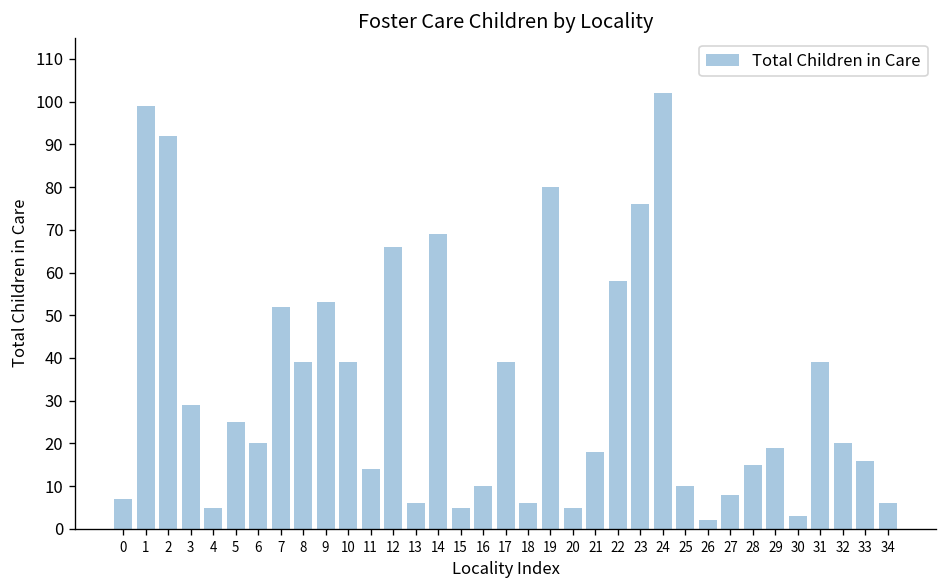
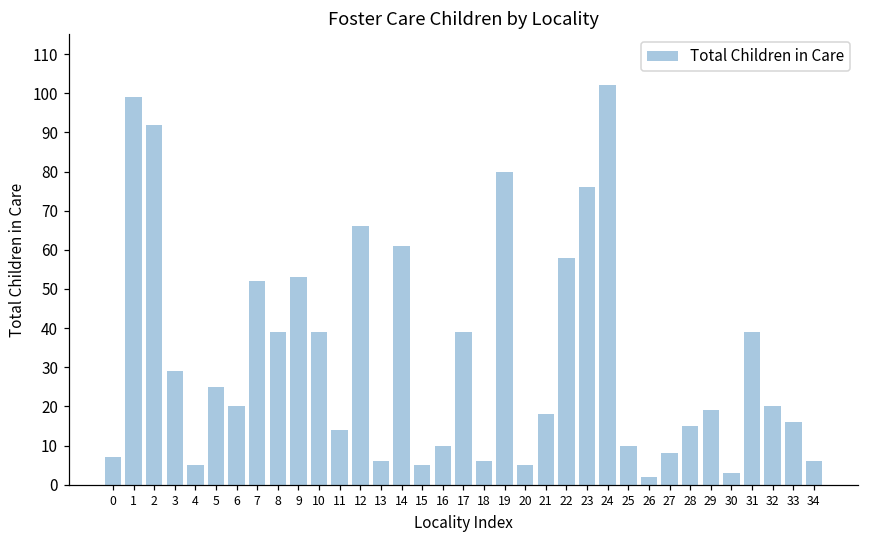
  {
    "0": 7,
    "1": 99,
    "2": 92,
    "3": 29,
    "4": 5,
    "5": 25,
    "6": 20,
    "7": 52,
    "8": 39,
    "9": 53,
    "10": 39,
    "11": 14,
    "12": 66,
    "13": 6,
-   "14": 69,
+   "14": 61,
    "15": 5,
    "16": 10,
    "17": 39,
    "18": 6,
    "19": 80,
    "20": 5,
    "21": 18,
    "22": 58,
    "23": 76,
    "24": 102,
    "25": 10,
    "26": 2,
    "27": 8,
    "28": 15,
    "29": 19,
    "30": 3,
    "31": 39,
    "32": 20,
    "33": 16,
    "34": 6
  }
